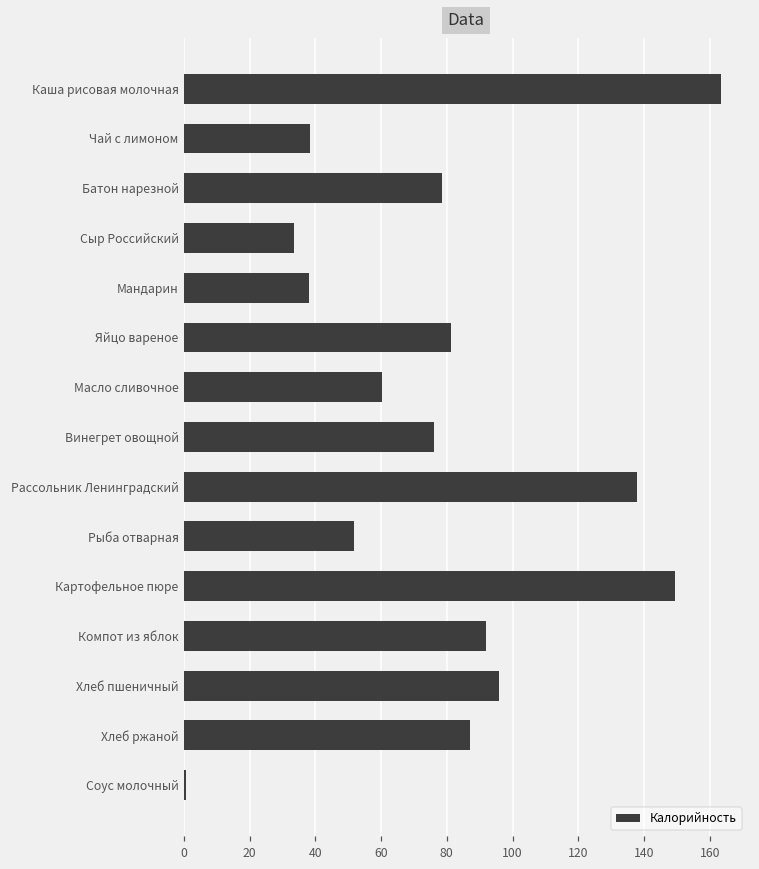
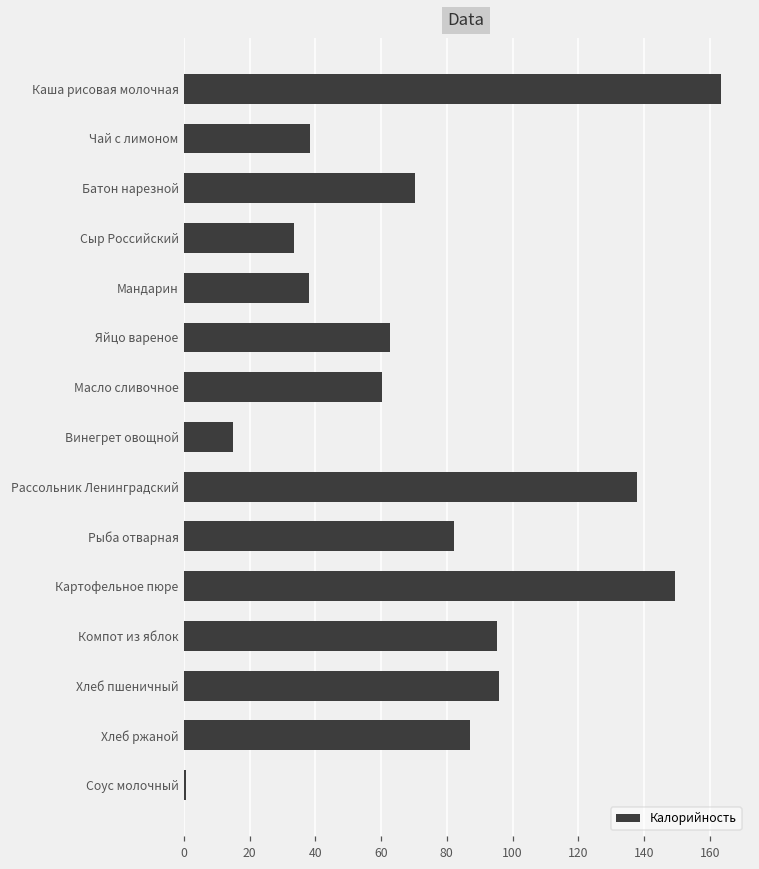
  {
    "Каша рисовая молочная": 163,
    "Чай с лимоном": 38,
-   "Батон нарезной": 79,
+   "Батон нарезной": 70,
    "Сыр Российский": 33,
    "Мандарин": 38,
-   "Яйцо вареное": 81,
+   "Яйцо вареное": 63,
    "Масло сливочное": 60,
-   "Винегрет овощной": 76,
+   "Винегрет овощной": 15,
    "Рассольник Ленинградский": 138,
-   "Рыба отварная": 52,
+   "Рыба отварная": 82,
    "Картофельное пюре": 149,
-   "Компот из яблок": 92,
+   "Компот из яблок": 95,
    "Хлеб пшеничный": 96,
    "Хлеб ржаной": 87
  }
